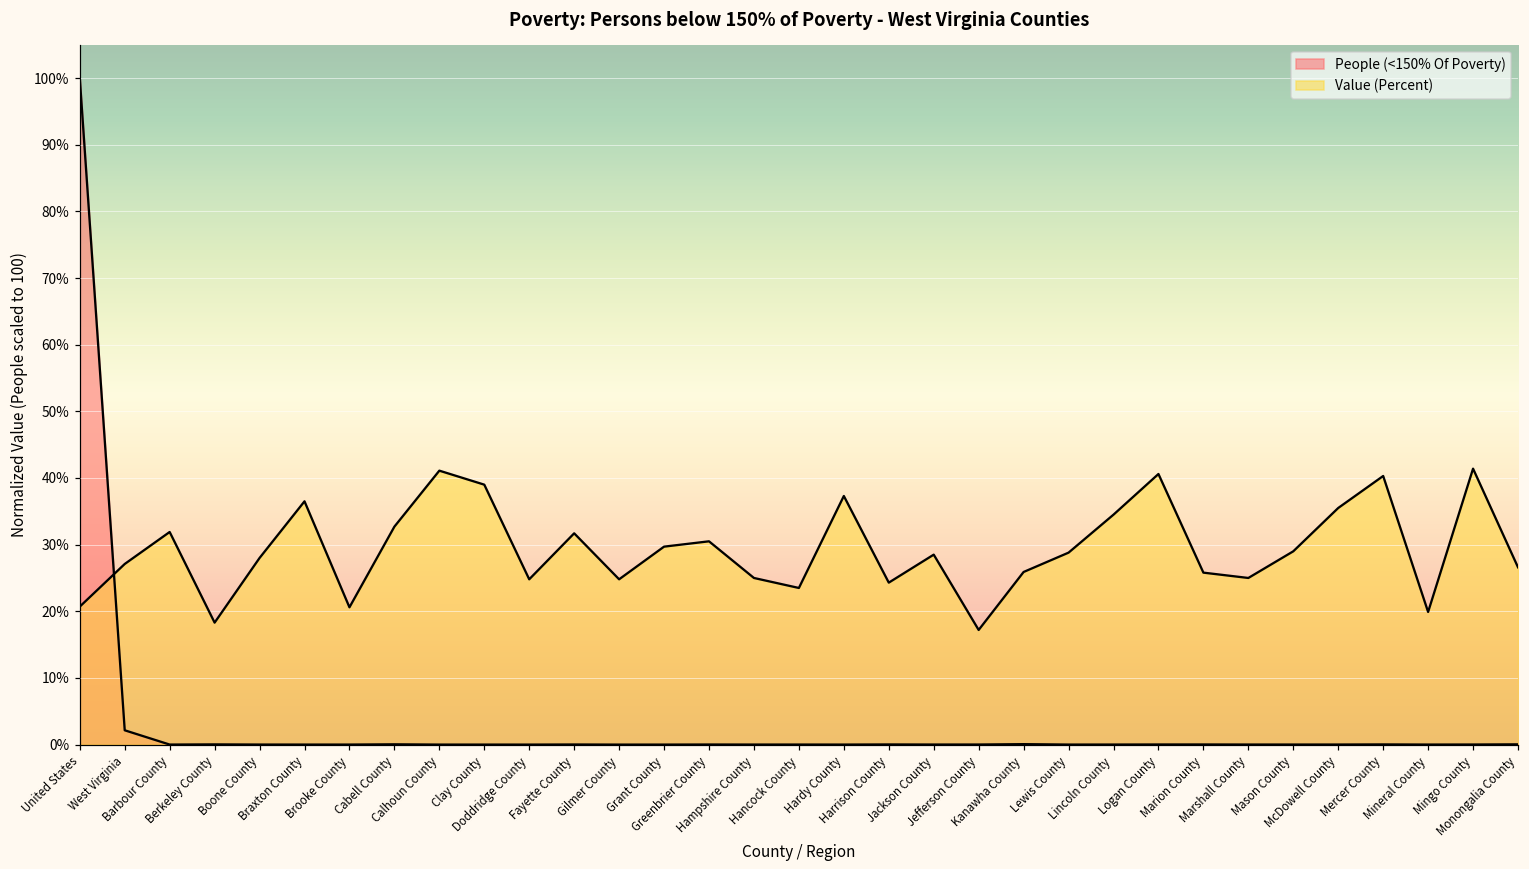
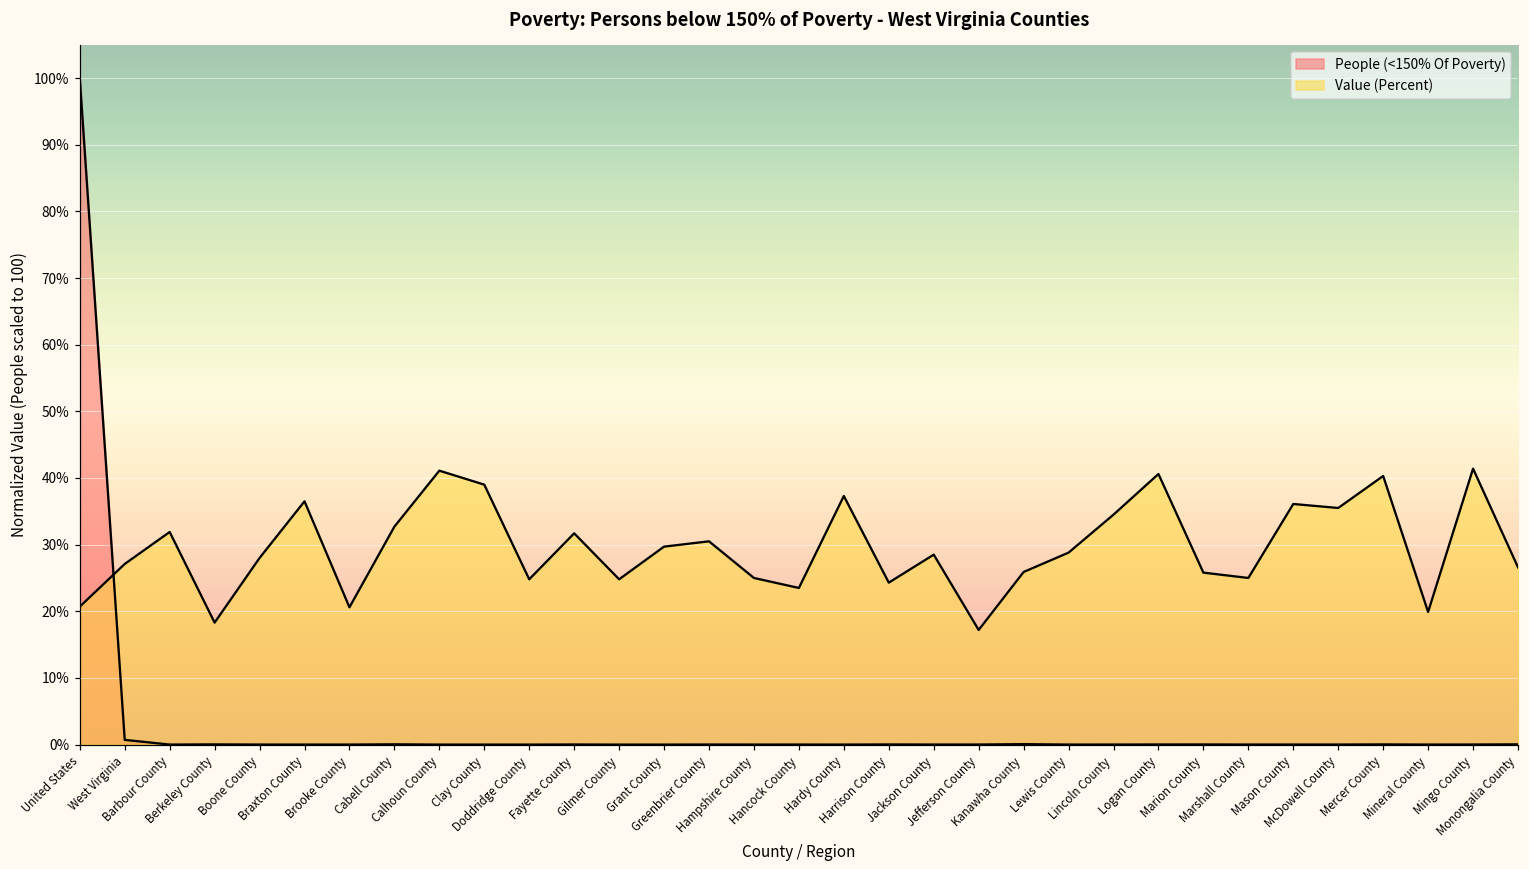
  {
    "People (<150% Of Poverty)": {
      "United States": "100%",
-     "West Virginia": "2%",
+     "West Virginia": "1%",
      "Barbour County": "0%",
      "Berkeley County": "0%",
      "Boone County": "0%",
      "Braxton County": "0%",
      "Brooke County": "0%",
      "Cabell County": "0%",
      "Calhoun County": "0%",
      "Clay County": "0%",
      "Doddridge County": "0%",
      "Fayette County": "0%",
      "Gilmer County": "0%",
      "Grant County": "0%",
      "Greenbrier County": "0%",
      "Hampshire County": "0%",
      "Hancock County": "0%",
      "Hardy County": "0%",
      "Harrison County": "0%",
      "Jackson County": "0%",
      "Jefferson County": "0%",
      "Kanawha County": "0%",
      "Lewis County": "0%",
      "Lincoln County": "0%",
      "Logan County": "0%",
      "Marion County": "0%",
      "Marshall County": "0%",
      "Mason County": "0%",
      "McDowell County": "0%",
      "Mercer County": "0%",
      "Mineral County": "0%",
      "Mingo County": "0%",
      "Monongalia County": "0%"
    },
    "Value (Percent)": {
      "United States": "21%",
      "West Virginia": "27%",
      "Barbour County": "32%",
      "Berkeley County": "18%",
      "Boone County": "28%",
      "Braxton County": "37%",
      "Brooke County": "21%",
      "Cabell County": "33%",
      "Calhoun County": "41%",
      "Clay County": "39%",
      "Doddridge County": "25%",
      "Fayette County": "32%",
      "Gilmer County": "25%",
      "Grant County": "30%",
      "Greenbrier County": "31%",
      "Hampshire County": "25%",
      "Hancock County": "24%",
      "Hardy County": "37%",
      "Harrison County": "24%",
      "Jackson County": "29%",
      "Jefferson County": "17%",
      "Kanawha County": "26%",
      "Lewis County": "29%",
      "Lincoln County": "35%",
      "Logan County": "41%",
      "Marion County": "26%",
      "Marshall County": "25%",
-     "Mason County": "29%",
+     "Mason County": "36%",
      "McDowell County": "36%",
      "Mercer County": "40%",
      "Mineral County": "20%",
      "Mingo County": "41%",
      "Monongalia County": "27%"
    }
  }
